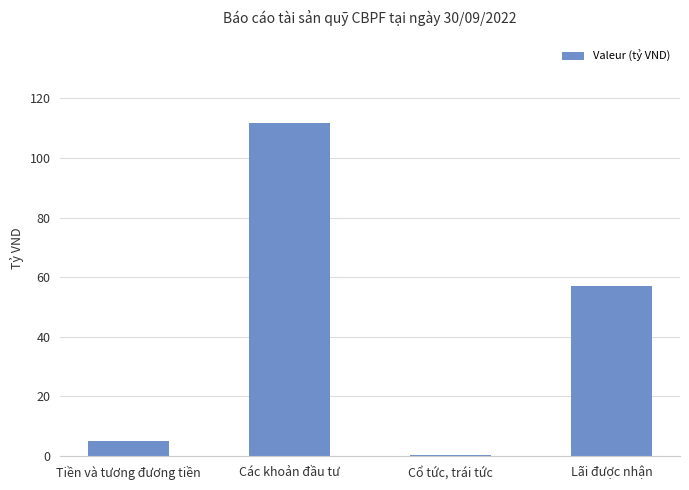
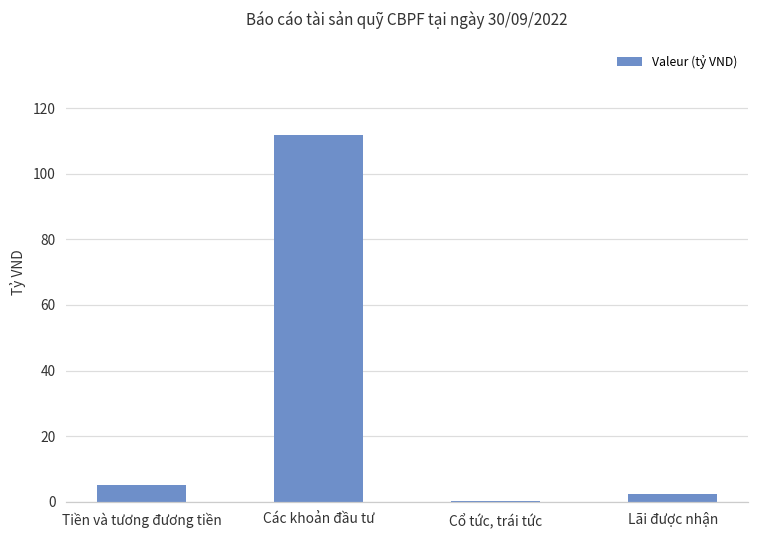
  {
    "Tiền và tương đương tiền": 5,
    "Các khoản đầu tư": 112,
-   "Lãi được nhận": 57
+   "Lãi được nhận": 2
  }
